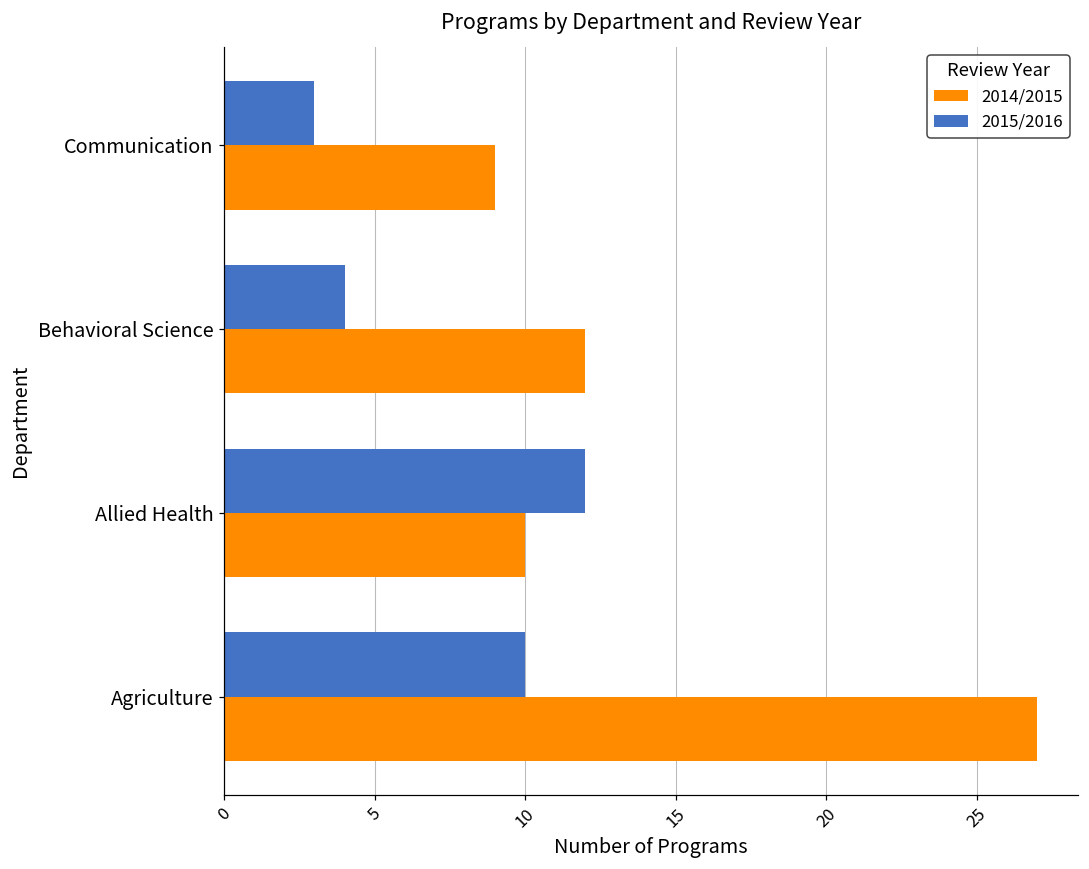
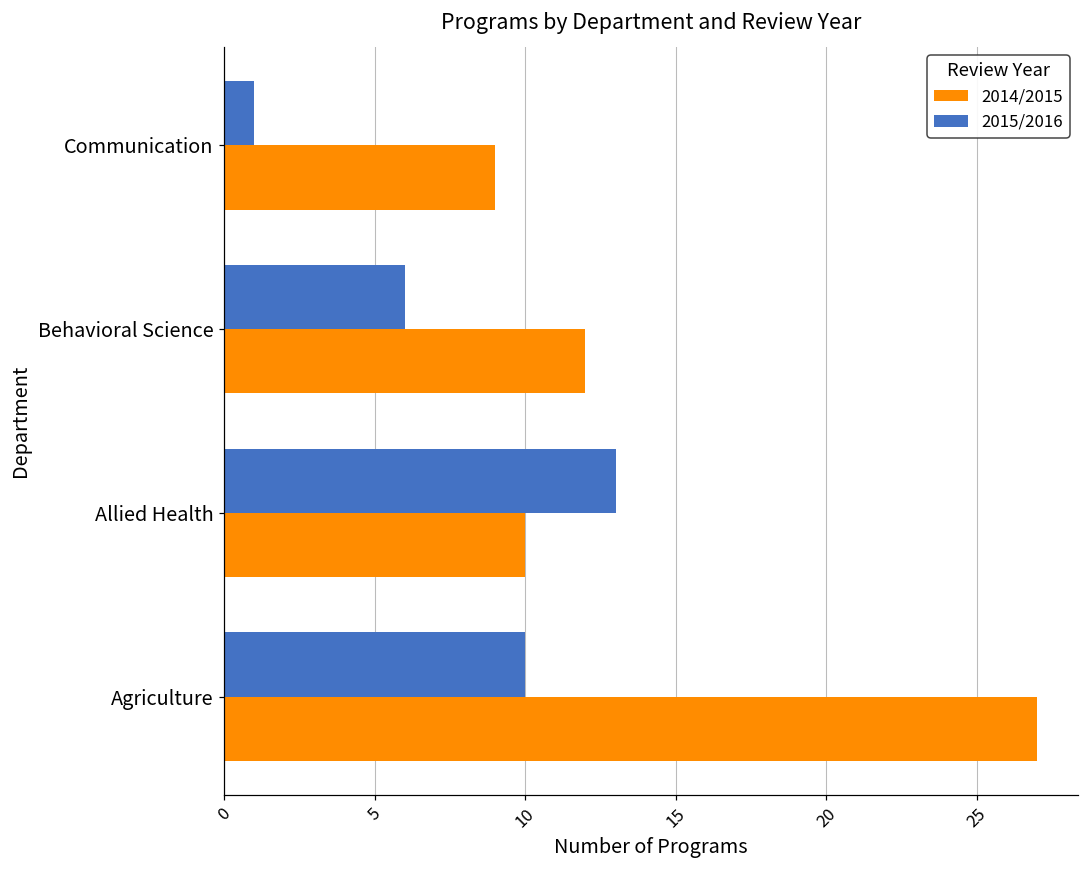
  {
    "2014/2015": {
      "Communication": 9,
      "Behavioral Science": 12,
      "Allied Health": 10,
      "Agriculture": 27
    },
    "2015/2016": {
-     "Communication": 3,
-     "Behavioral Science": 4,
-     "Allied Health": 12,
+     "Communication": 1,
+     "Behavioral Science": 6,
+     "Allied Health": 13,
      "Agriculture": 10
    }
  }
